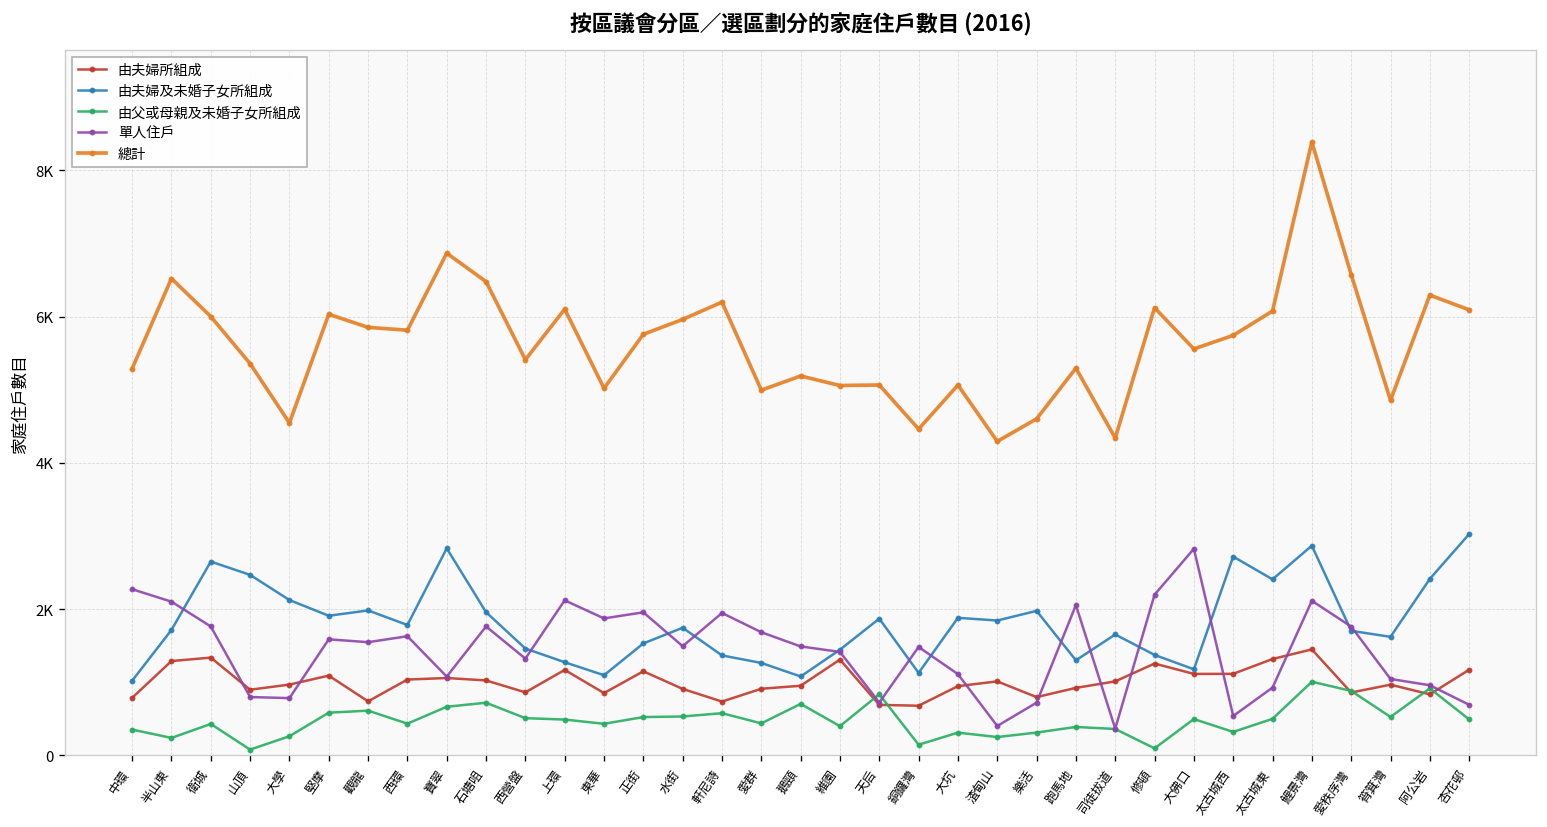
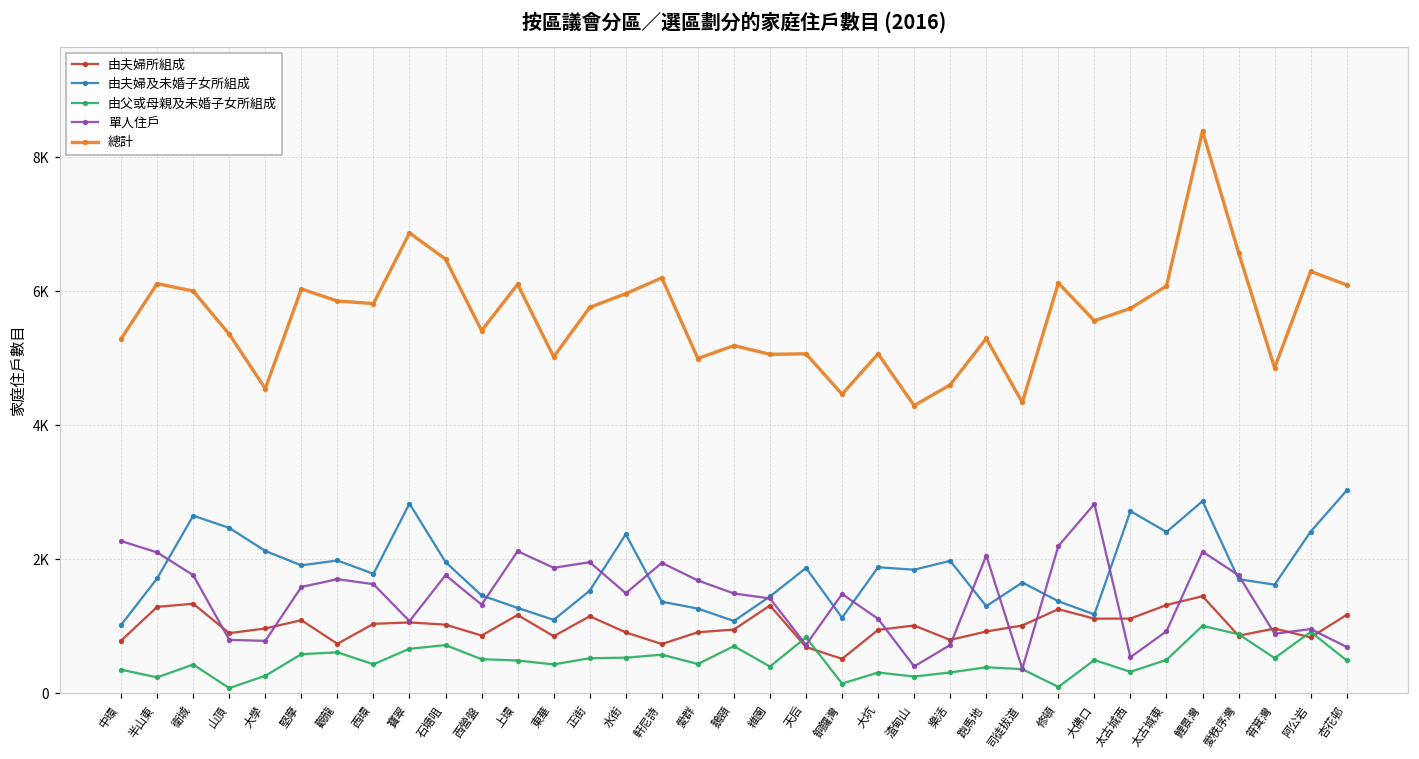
  {
    "由夫婦所組成": {
      "中環": 800,
      "半山東": 1300,
      "衛城": 1300,
      "山頂": 900,
      "大學": 1000,
      "堅摩": 1100,
      "觀龍": 700,
      "西環": 1000,
      "石塘咀": 1000,
      "西營盤": 900,
      "上環": 1200,
      "東華": 900,
      "正街": 1200,
      "水街": 900,
      "軒尼詩": 700,
      "愛群": 900,
      "鵝頸": 1000,
      "維園": 1300,
-     "銅鑼灣": 700,
+     "銅鑼灣": 500,
      "大坑": 900,
      "渣甸山": 1000,
      "樂活": 800,
      "跑馬地": 900,
      "司徒拔道": 1000,
      "修頓": 1300,
      "大佛口": 1100,
      "太古城西": 1100,
      "太古城東": 1300,
      "鯉景灣": 1500,
      "筲箕灣": 1000,
      "阿公岩": 800,
      "杏花邨": 1200
    },
    "由夫婦及未婚子女所組成": {
      "中環": 1000,
      "半山東": 1700,
      "衛城": 2700,
      "山頂": 2500,
      "大學": 2100,
      "堅摩": 1900,
      "觀龍": 2000,
      "西環": 1800,
      "寶翠": 2800,
      "石塘咀": 2000,
      "西營盤": 1500,
      "上環": 1300,
      "東華": 1100,
      "正街": 1500,
-     "水街": 1700,
+     "水街": 2400,
      "軒尼詩": 1400,
      "愛群": 1300,
      "鵝頸": 1100,
      "天后": 1900,
      "銅鑼灣": 1100,
      "大坑": 1900,
      "渣甸山": 1800,
      "樂活": 2000,
      "跑馬地": 1300,
      "司徒拔道": 1700,
      "修頓": 1400,
      "大佛口": 1200,
      "太古城西": 2700,
      "太古城東": 2400,
      "鯉景灣": 2900,
      "愛秩序灣": 1700,
      "筲箕灣": 1600,
      "阿公岩": 2400,
      "杏花邨": 3000
    },
    "由父或母親及未婚子女所組成": {
      "中環": 400,
      "半山東": 200,
      "衛城": 400,
      "山頂": 100,
      "大學": 300,
      "堅摩": 600,
      "觀龍": 600,
      "西環": 400,
      "寶翠": 700,
      "石塘咀": 700,
      "西營盤": 500,
      "上環": 500,
      "東華": 400,
      "正街": 500,
      "水街": 500,
      "軒尼詩": 600,
      "愛群": 400,
      "鵝頸": 700,
      "維園": 400,
      "天后": 800,
      "銅鑼灣": 100,
      "大坑": 300,
      "渣甸山": 300,
      "樂活": 300,
      "跑馬地": 400,
      "修頓": 100,
      "大佛口": 500,
      "太古城西": 300,
      "太古城東": 500,
      "鯉景灣": 1000,
      "筲箕灣": 500,
      "阿公岩": 900,
      "杏花邨": 500
    },
    "單人住戶": {
      "中環": 2300,
      "半山東": 2100,
      "衛城": 1800,
      "山頂": 800,
      "大學": 800,
      "堅摩": 1600,
-     "觀龍": 1500,
+     "觀龍": 1700,
      "西環": 1600,
      "石塘咀": 1800,
      "西營盤": 1300,
      "上環": 2100,
      "東華": 1900,
      "正街": 2000,
      "水街": 1500,
      "軒尼詩": 1900,
      "愛群": 1700,
      "鵝頸": 1500,
      "銅鑼灣": 1500,
      "大坑": 1100,
      "渣甸山": 400,
      "樂活": 700,
      "跑馬地": 2100,
      "修頓": 2200,
      "大佛口": 2800,
      "太古城西": 500,
      "太古城東": 900,
      "鯉景灣": 2100,
      "愛秩序灣": 1800,
-     "筲箕灣": 1000,
+     "筲箕灣": 900,
      "阿公岩": 1000,
      "杏花邨": 700
    },
    "總計": {
      "中環": 5300,
-     "半山東": 6500,
+     "半山東": 6100,
      "衛城": 6000,
      "山頂": 5400,
      "大學": 4500,
      "堅摩": 6000,
      "觀龍": 5900,
      "西環": 5800,
      "寶翠": 6900,
      "石塘咀": 6500,
      "西營盤": 5400,
      "上環": 6100,
      "東華": 5000,
      "正街": 5800,
      "水街": 6000,
      "軒尼詩": 6200,
      "愛群": 5000,
      "鵝頸": 5200,
      "維園": 5100,
      "天后": 5100,
      "銅鑼灣": 4500,
      "大坑": 5100,
      "渣甸山": 4300,
      "樂活": 4600,
      "跑馬地": 5300,
      "司徒拔道": 4300,
      "修頓": 6100,
      "大佛口": 5600,
      "太古城西": 5700,
      "太古城東": 6100,
      "鯉景灣": 8400,
      "愛秩序灣": 6600,
      "筲箕灣": 4900,
      "阿公岩": 6300,
      "杏花邨": 6100
    }
  }
